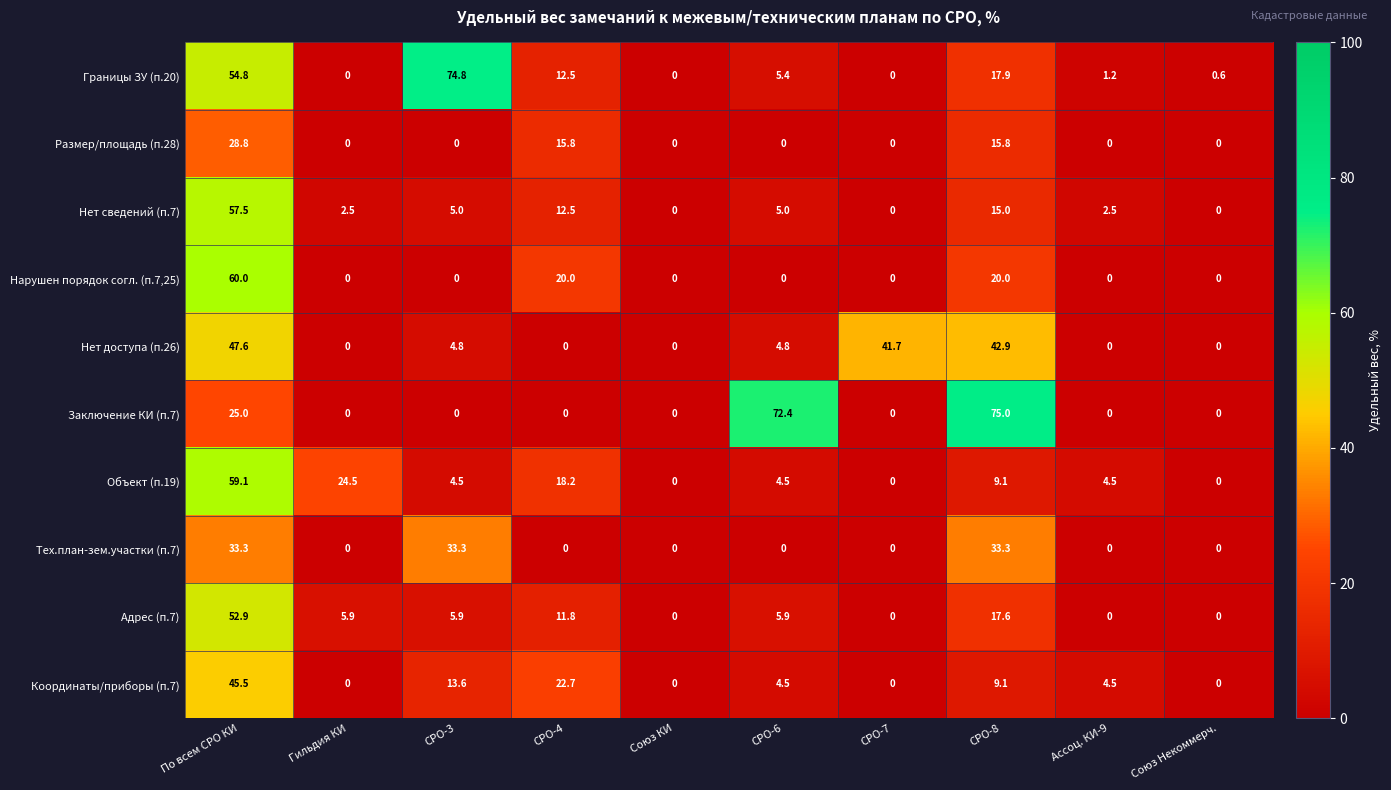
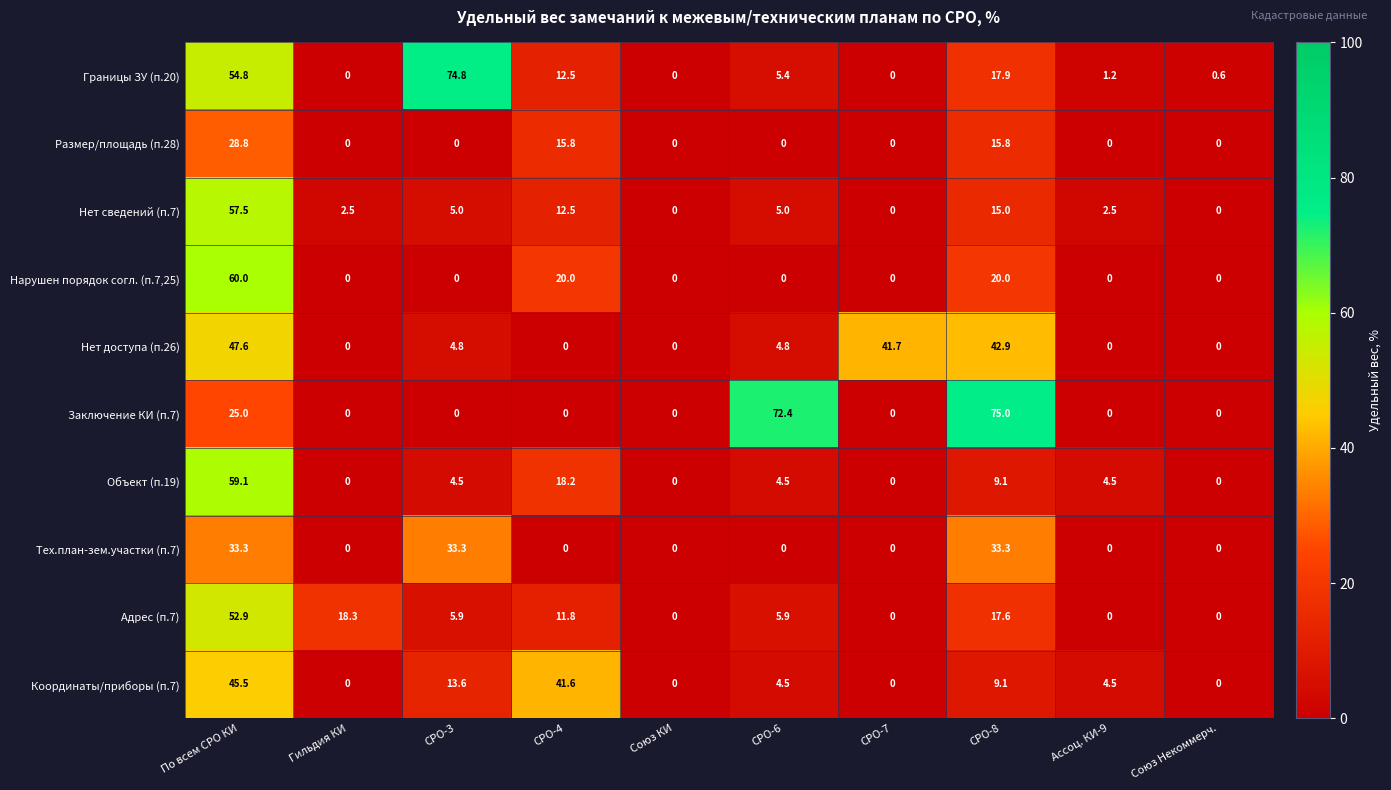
  {
    "Границы ЗУ (п.20)": {
      "По всем СРО КИ": 54.8,
      "Гильдия КИ": 0,
      "СРО-3": 74.8,
      "СРО-4": 12.5,
      "Союз КИ": 0,
      "СРО-6": 5.4,
      "СРО-7": 0,
      "СРО-8": 17.9,
      "Ассоц. КИ-9": 1.2,
      "Союз Некоммерч.": 0.6
    },
    "Размер/площадь (п.28)": {
      "По всем СРО КИ": 28.8,
      "Гильдия КИ": 0,
      "СРО-3": 0,
      "СРО-4": 15.8,
      "Союз КИ": 0,
      "СРО-6": 0,
      "СРО-7": 0,
      "СРО-8": 15.8,
      "Ассоц. КИ-9": 0,
      "Союз Некоммерч.": 0
    },
    "Нет сведений (п.7)": {
      "По всем СРО КИ": 57.5,
      "Гильдия КИ": 2.5,
      "СРО-3": 5.0,
      "СРО-4": 12.5,
      "Союз КИ": 0,
      "СРО-6": 5.0,
      "СРО-7": 0,
      "СРО-8": 15.0,
      "Ассоц. КИ-9": 2.5,
      "Союз Некоммерч.": 0
    },
    "Нарушен порядок согл. (п.7,25)": {
      "По всем СРО КИ": 60.0,
      "Гильдия КИ": 0,
      "СРО-3": 0,
      "СРО-4": 20.0,
      "Союз КИ": 0,
      "СРО-6": 0,
      "СРО-7": 0,
      "СРО-8": 20.0,
      "Ассоц. КИ-9": 0,
      "Союз Некоммерч.": 0
    },
    "Нет доступа (п.26)": {
      "По всем СРО КИ": 47.6,
      "Гильдия КИ": 0,
      "СРО-3": 4.8,
      "СРО-4": 0,
      "Союз КИ": 0,
      "СРО-6": 4.8,
      "СРО-7": 41.7,
      "СРО-8": 42.9,
      "Ассоц. КИ-9": 0,
      "Союз Некоммерч.": 0
    },
    "Заключение КИ (п.7)": {
      "По всем СРО КИ": 25.0,
      "Гильдия КИ": 0,
      "СРО-3": 0,
      "СРО-4": 0,
      "Союз КИ": 0,
      "СРО-6": 72.4,
      "СРО-7": 0,
      "СРО-8": 75.0,
      "Ассоц. КИ-9": 0,
      "Союз Некоммерч.": 0
    },
    "Объект (п.19)": {
      "По всем СРО КИ": 59.1,
-     "Гильдия КИ": 24.5,
+     "Гильдия КИ": 0,
      "СРО-3": 4.5,
      "СРО-4": 18.2,
      "Союз КИ": 0,
      "СРО-6": 4.5,
      "СРО-7": 0,
      "СРО-8": 9.1,
      "Ассоц. КИ-9": 4.5,
      "Союз Некоммерч.": 0
    },
    "Тех.план-зем.участки (п.7)": {
      "По всем СРО КИ": 33.3,
      "Гильдия КИ": 0,
      "СРО-3": 33.3,
      "СРО-4": 0,
      "Союз КИ": 0,
      "СРО-6": 0,
      "СРО-7": 0,
      "СРО-8": 33.3,
      "Ассоц. КИ-9": 0,
      "Союз Некоммерч.": 0
    },
    "Адрес (п.7)": {
      "По всем СРО КИ": 52.9,
-     "Гильдия КИ": 5.9,
+     "Гильдия КИ": 18.3,
      "СРО-3": 5.9,
      "СРО-4": 11.8,
      "Союз КИ": 0,
      "СРО-6": 5.9,
      "СРО-7": 0,
      "СРО-8": 17.6,
      "Ассоц. КИ-9": 0,
      "Союз Некоммерч.": 0
    },
    "Координаты/приборы (п.7)": {
      "По всем СРО КИ": 45.5,
      "Гильдия КИ": 0,
      "СРО-3": 13.6,
-     "СРО-4": 22.7,
+     "СРО-4": 41.6,
      "Союз КИ": 0,
      "СРО-6": 4.5,
      "СРО-7": 0,
      "СРО-8": 9.1,
      "Ассоц. КИ-9": 4.5,
      "Союз Некоммерч.": 0
    }
  }
